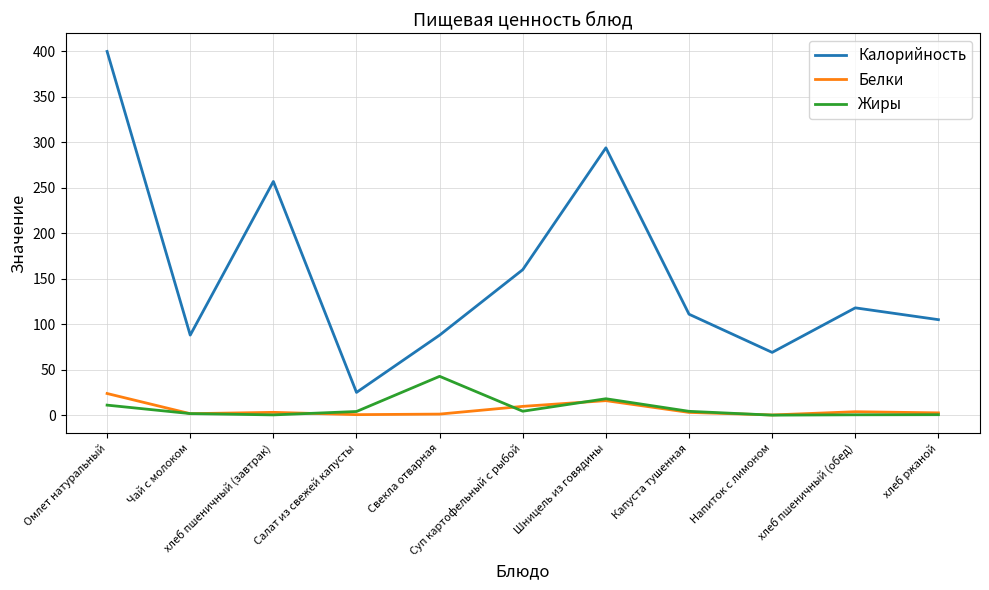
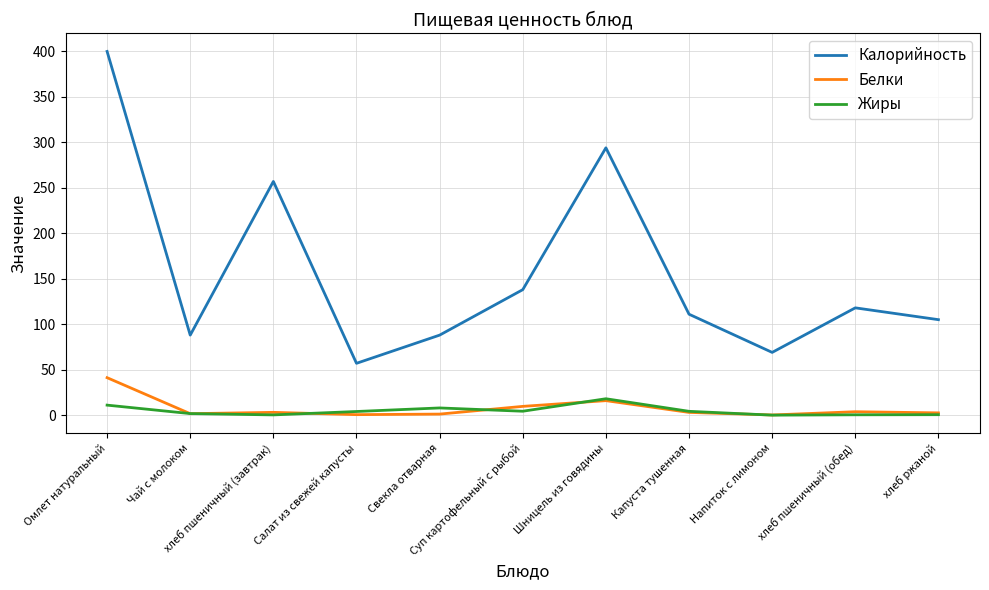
  {
    "Калорийность": {
      "Омлет натуральный": 400,
      "Чай с молоком": 90,
      "хлеб пшеничный (завтрак)": 260,
-     "Салат из свежей капусты": 30,
+     "Салат из свежей капусты": 60,
      "Свекла отварная": 90,
-     "Суп картофельный с рыбой": 160,
+     "Суп картофельный с рыбой": 140,
      "Шницель из говядины": 290,
      "Капуста тушенная": 110,
      "Напиток с лимоном": 70,
      "хлеб пшеничный (обед)": 120,
      "хлеб ржаной": 110
    },
    "Белки": {
-     "Омлет натуральный": 20,
+     "Омлет натуральный": 40,
      "хлеб пшеничный (завтрак)": 0,
      "Салат из свежей капусты": 0,
      "Свекла отварная": 0,
      "Суп картофельный с рыбой": 10,
      "хлеб пшеничный (обед)": 0
    },
    "Жиры": {
      "Омлет натуральный": 10,
      "хлеб пшеничный (завтрак)": 0,
      "Салат из свежей капусты": 0,
-     "Свекла отварная": 40,
+     "Свекла отварная": 10,
      "Суп картофельный с рыбой": 0,
      "хлеб пшеничный (обед)": 0
    }
  }
